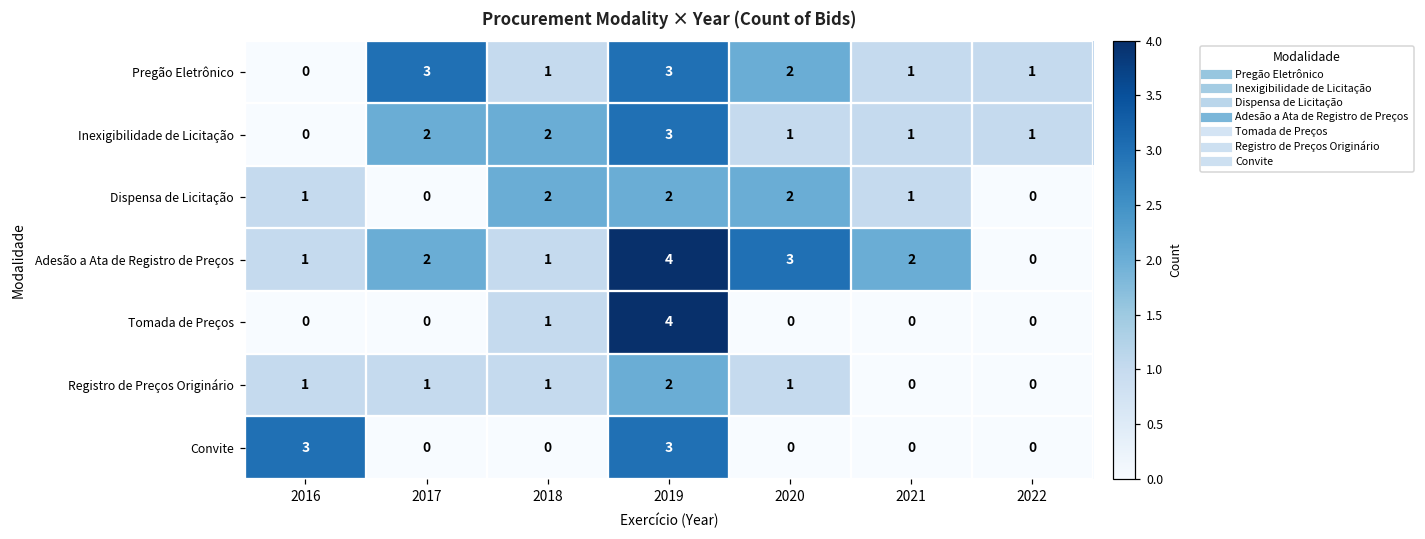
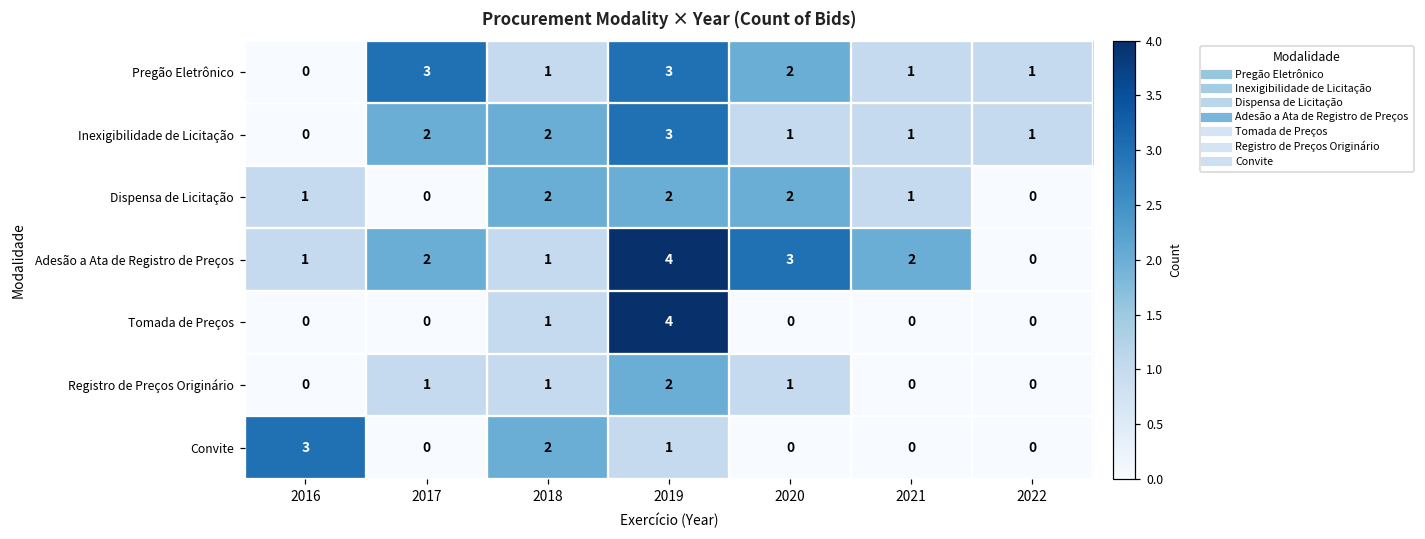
  {
    "Pregão Eletrônico": {
      "2016": 0,
      "2017": 3,
      "2018": 1,
      "2019": 3,
      "2020": 2,
      "2021": 1,
      "2022": 1
    },
    "Inexigibilidade de Licitação": {
      "2016": 0,
      "2017": 2,
      "2018": 2,
      "2019": 3,
      "2020": 1,
      "2021": 1,
      "2022": 1
    },
    "Dispensa de Licitação": {
      "2016": 1,
      "2017": 0,
      "2018": 2,
      "2019": 2,
      "2020": 2,
      "2021": 1,
      "2022": 0
    },
    "Adesão a Ata de Registro de Preços": {
      "2016": 1,
      "2017": 2,
      "2018": 1,
      "2019": 4,
      "2020": 3,
      "2021": 2,
      "2022": 0
    },
    "Tomada de Preços": {
      "2016": 0,
      "2017": 0,
      "2018": 1,
      "2019": 4,
      "2020": 0,
      "2021": 0,
      "2022": 0
    },
    "Registro de Preços Originário": {
-     "2016": 1,
+     "2016": 0,
      "2017": 1,
      "2018": 1,
      "2019": 2,
      "2020": 1,
      "2021": 0,
      "2022": 0
    },
    "Convite": {
      "2016": 3,
      "2017": 0,
-     "2018": 0,
-     "2019": 3,
+     "2018": 2,
+     "2019": 1,
      "2020": 0,
      "2021": 0,
      "2022": 0
    }
  }
